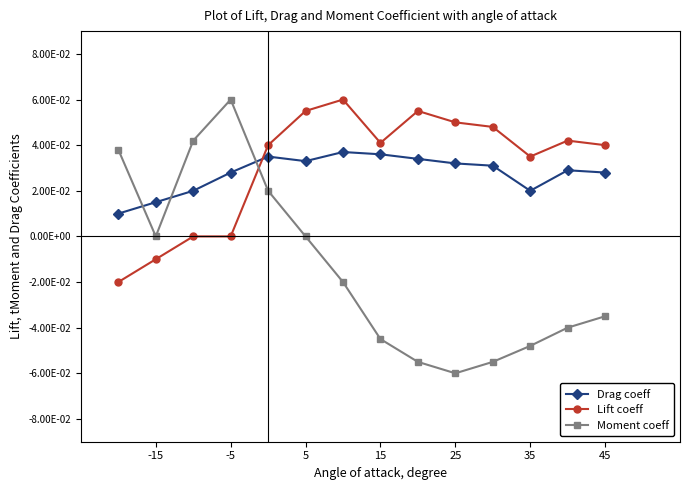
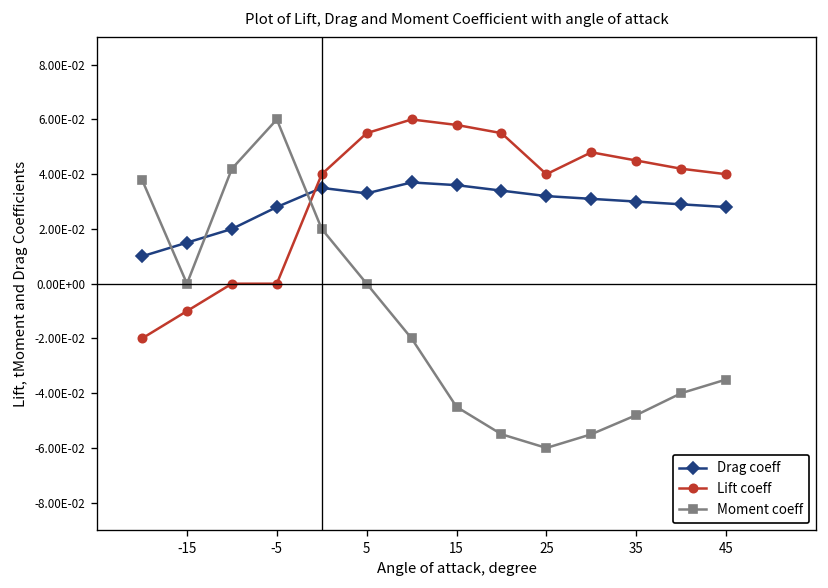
  {
    "Drag coeff": {
      "-15": 0.015,
      "-5": 0.028,
      "5": 0.033,
      "15": 0.036,
      "25": 0.032,
-     "35": 0.02,
+     "35": 0.03,
      "45": 0.028
    },
    "Lift coeff": {
      "-15": -0.010,
      "-5": 0.000,
      "5": 0.055,
-     "15": 0.041,
-     "25": 0.05,
-     "35": 0.035,
+     "15": 0.058,
+     "25": 0.04,
+     "35": 0.045,
      "45": 0.040
    },
    "Moment coeff": {
      "-15": 0.000,
      "-5": 0.060,
      "5": 0.000,
      "15": -0.045,
      "25": -0.060,
      "35": -0.048,
      "45": -0.035
    }
  }
